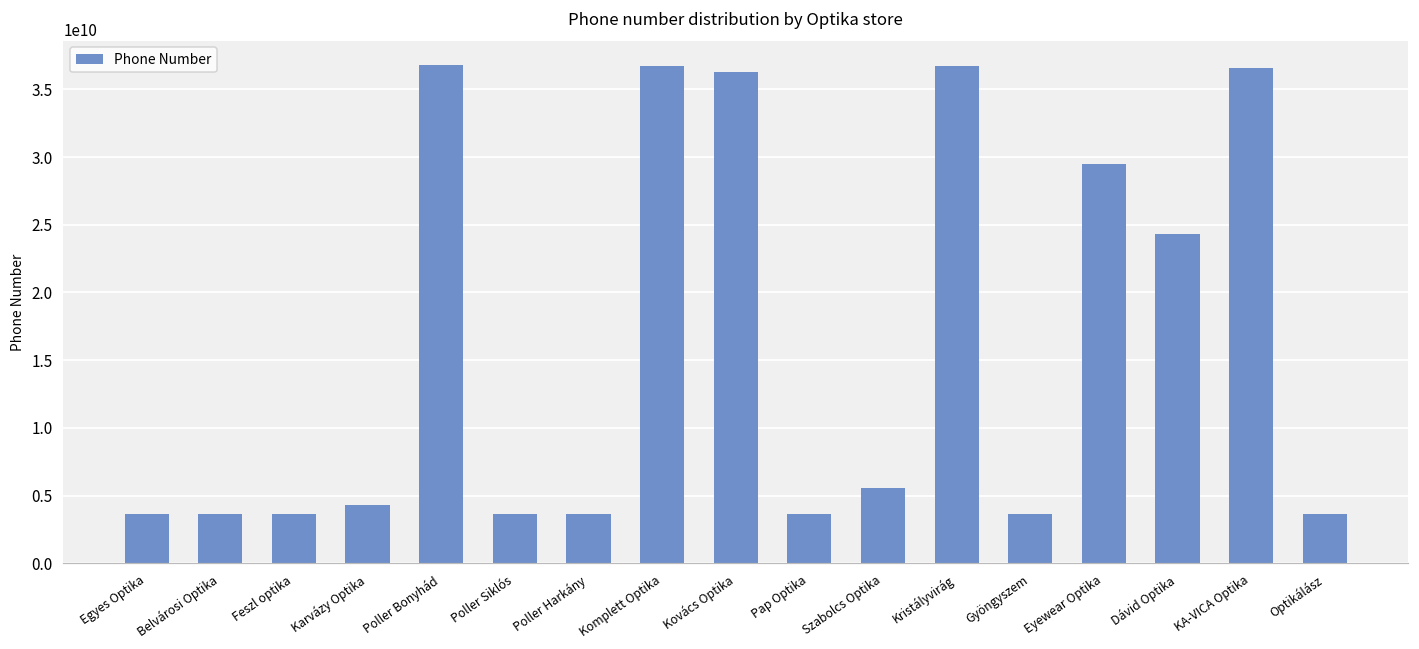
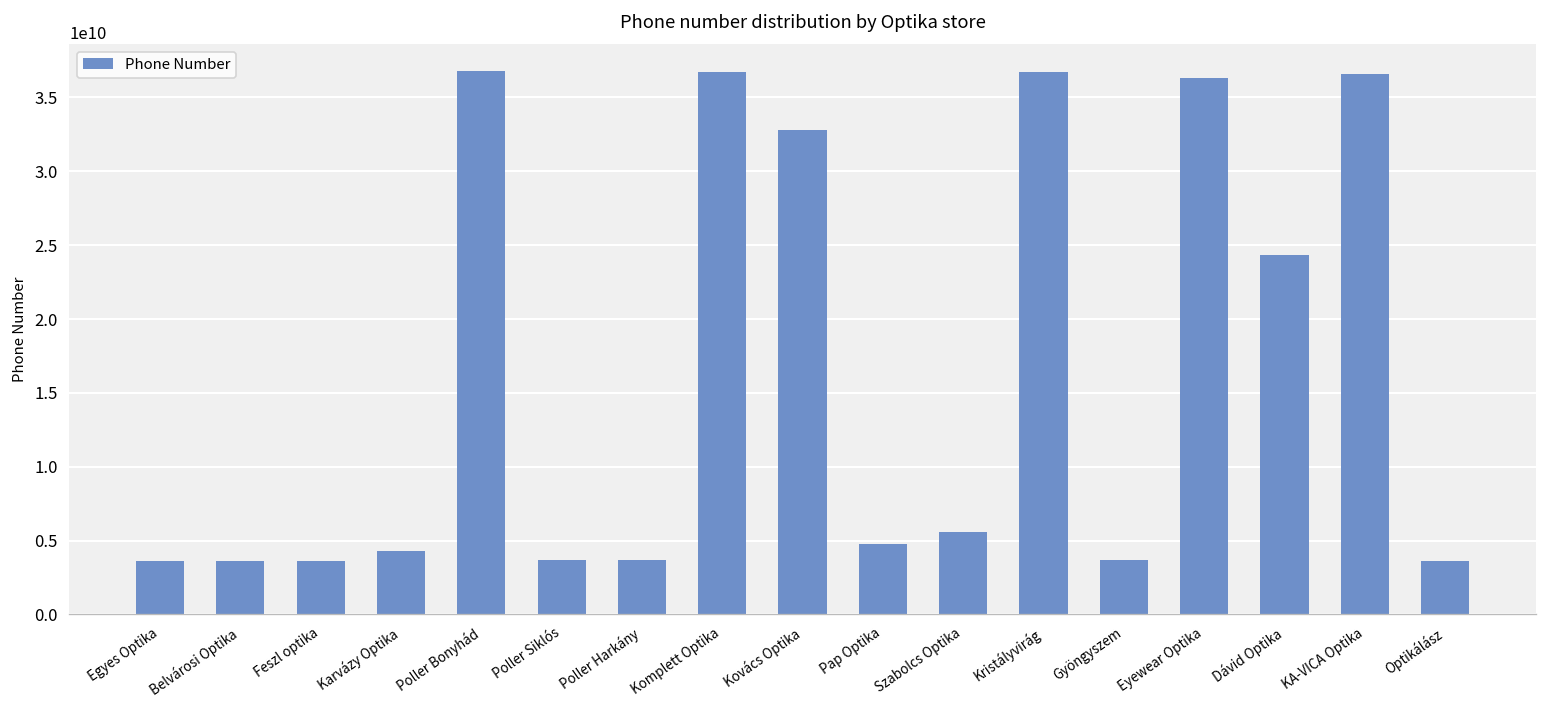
  {
    "Egyes Optika": 3600000000,
    "Belvárosi Optika": 3600000000,
    "Feszl optika": 3600000000,
    "Karvázy Optika": 4300000000,
    "Poller Bonyhád": 36800000000,
    "Poller Siklós": 3700000000,
    "Poller Harkány": 3700000000,
    "Komplett Optika": 36700000000,
-   "Kovács Optika": 36300000000,
-   "Pap Optika": 3700000000,
+   "Kovács Optika": 32800000000,
+   "Pap Optika": 4700000000,
    "Szabolcs Optika": 5600000000,
    "Kristályvirág": 36700000000,
    "Gyöngyszem": 3700000000,
-   "Eyewear Optika": 29500000000,
+   "Eyewear Optika": 36300000000,
    "Dávid Optika": 24300000000,
    "KA-VICA Optika": 36600000000,
    "Optikálász": 3600000000
  }
